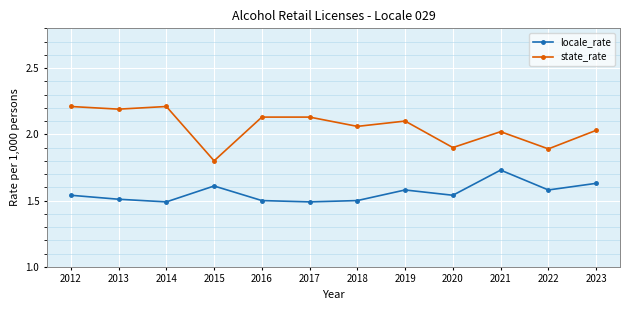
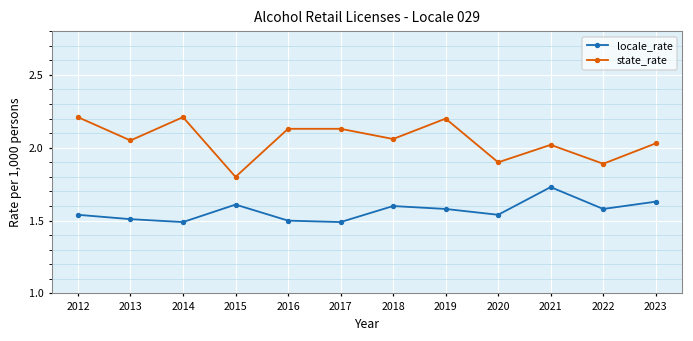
  {
    "locale_rate": {
      "2012": 1.54,
      "2013": 1.5,
      "2014": 1.5,
      "2015": 1.6,
      "2016": 1.5,
      "2017": 1.5,
-     "2018": 1.5,
+     "2018": 1.6,
      "2019": 1.58,
      "2020": 1.54,
      "2021": 1.73,
      "2022": 1.58,
      "2023": 1.63
    },
    "state_rate": {
      "2012": 2.21,
-     "2013": 2.19,
+     "2013": 2.05,
      "2014": 2.21,
      "2015": 1.80,
      "2016": 2.13,
      "2017": 2.13,
      "2018": 2.06,
-     "2019": 2.1,
+     "2019": 2.2,
      "2020": 1.90,
      "2021": 2.02,
      "2022": 1.89,
      "2023": 2.03
    }
  }
